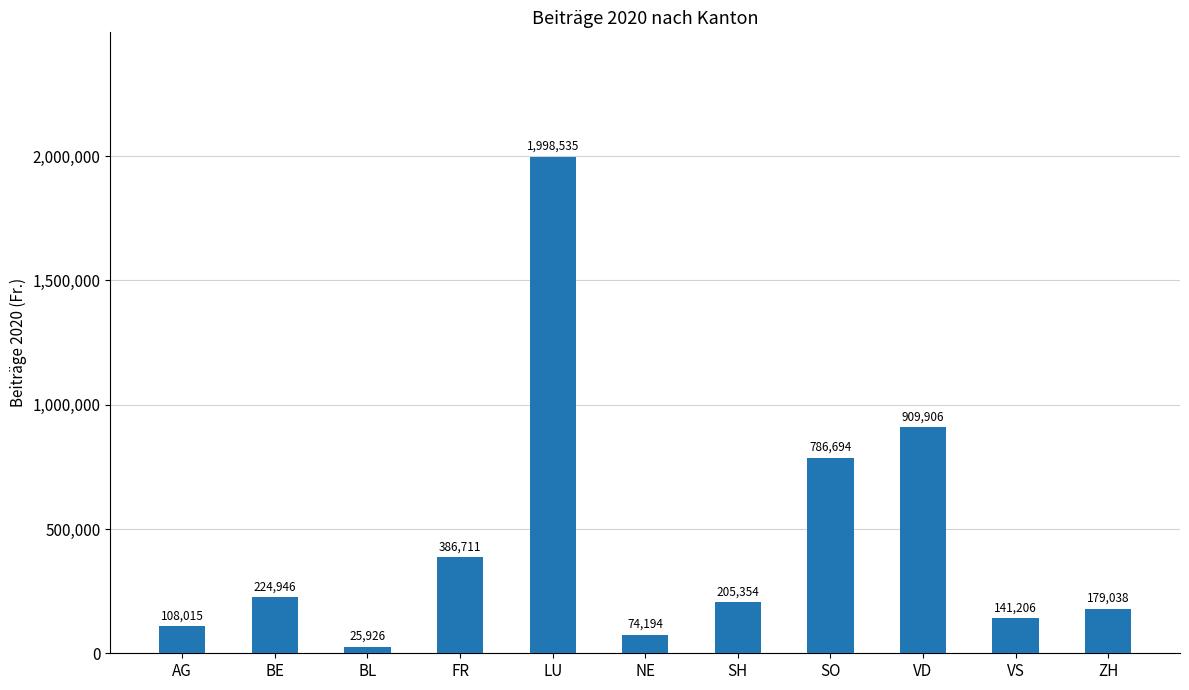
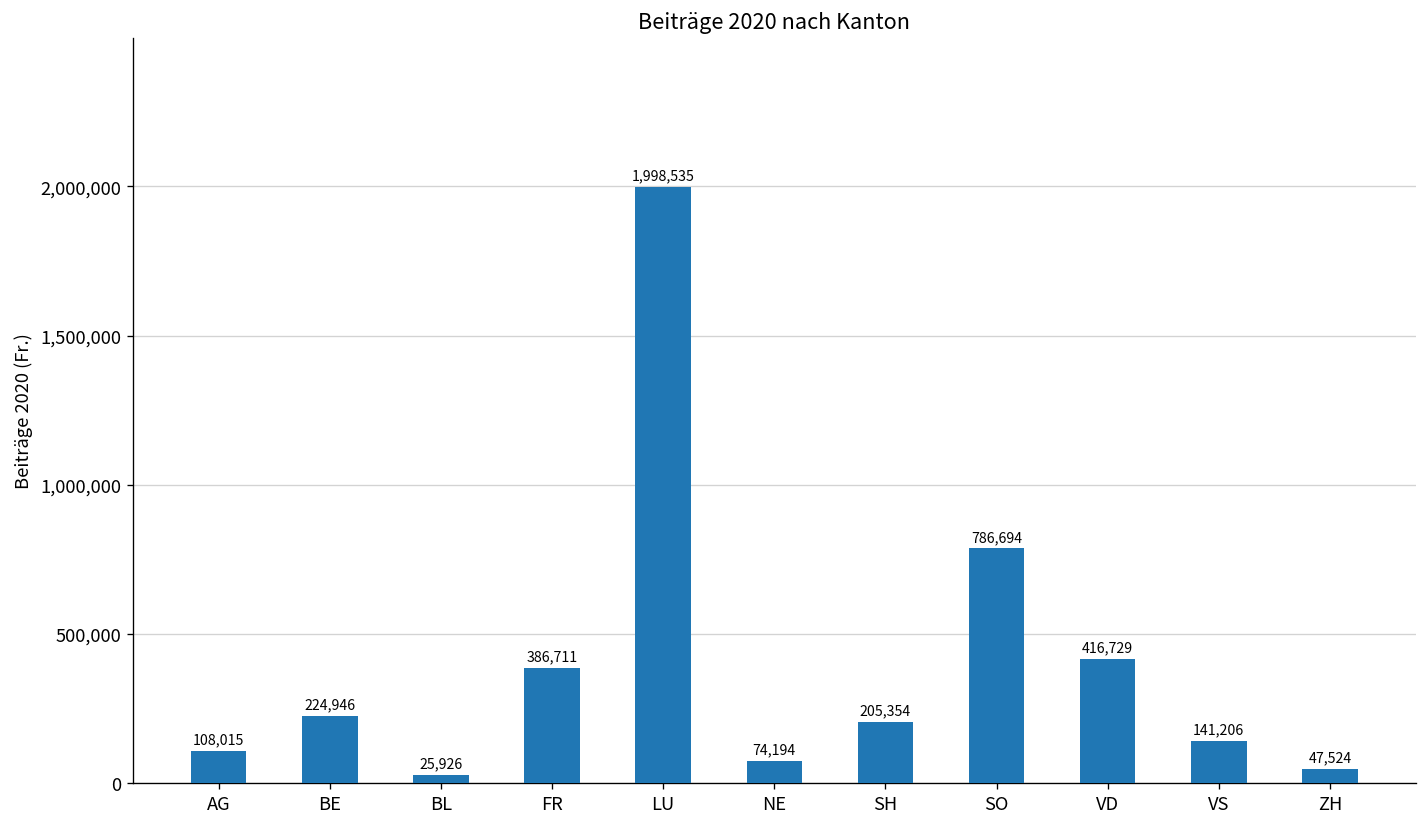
  {
    "AG": "108,015",
    "BE": "224,946",
    "BL": "25,926",
    "FR": "386,711",
    "LU": "1,998,535",
    "NE": "74,194",
    "SH": "205,354",
    "SO": "786,694",
-   "VD": "909,906",
+   "VD": "416,729",
    "VS": "141,206",
-   "ZH": "179,038"
+   "ZH": "47,524"
  }
